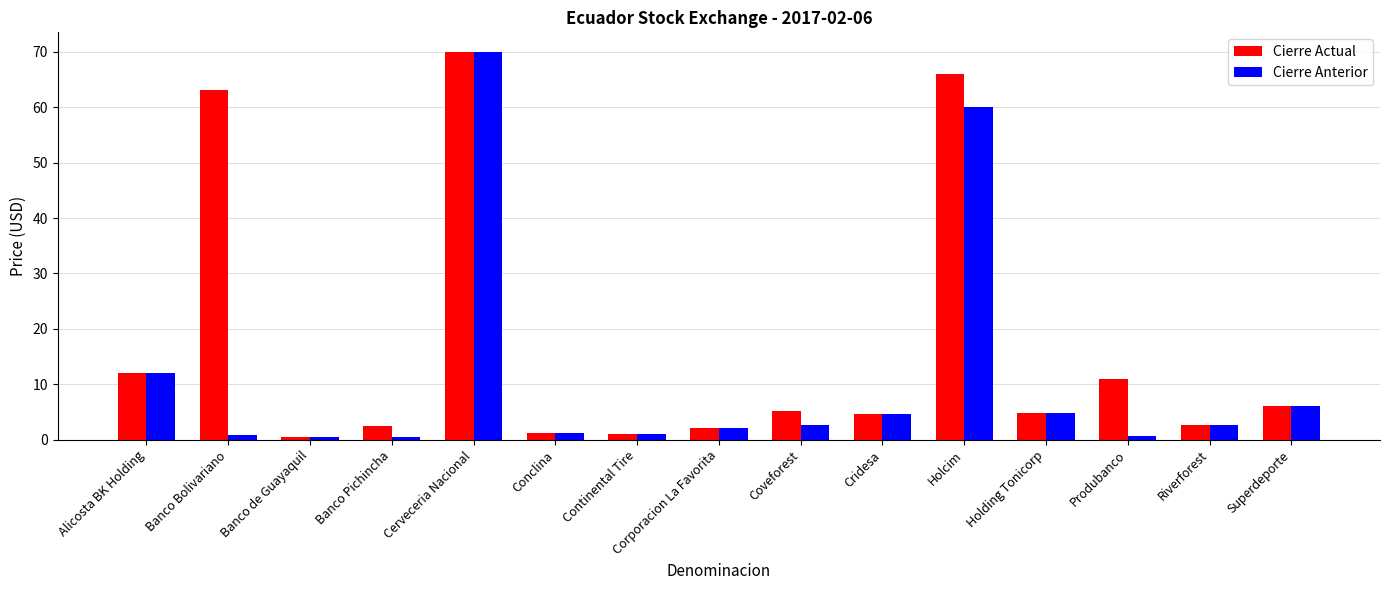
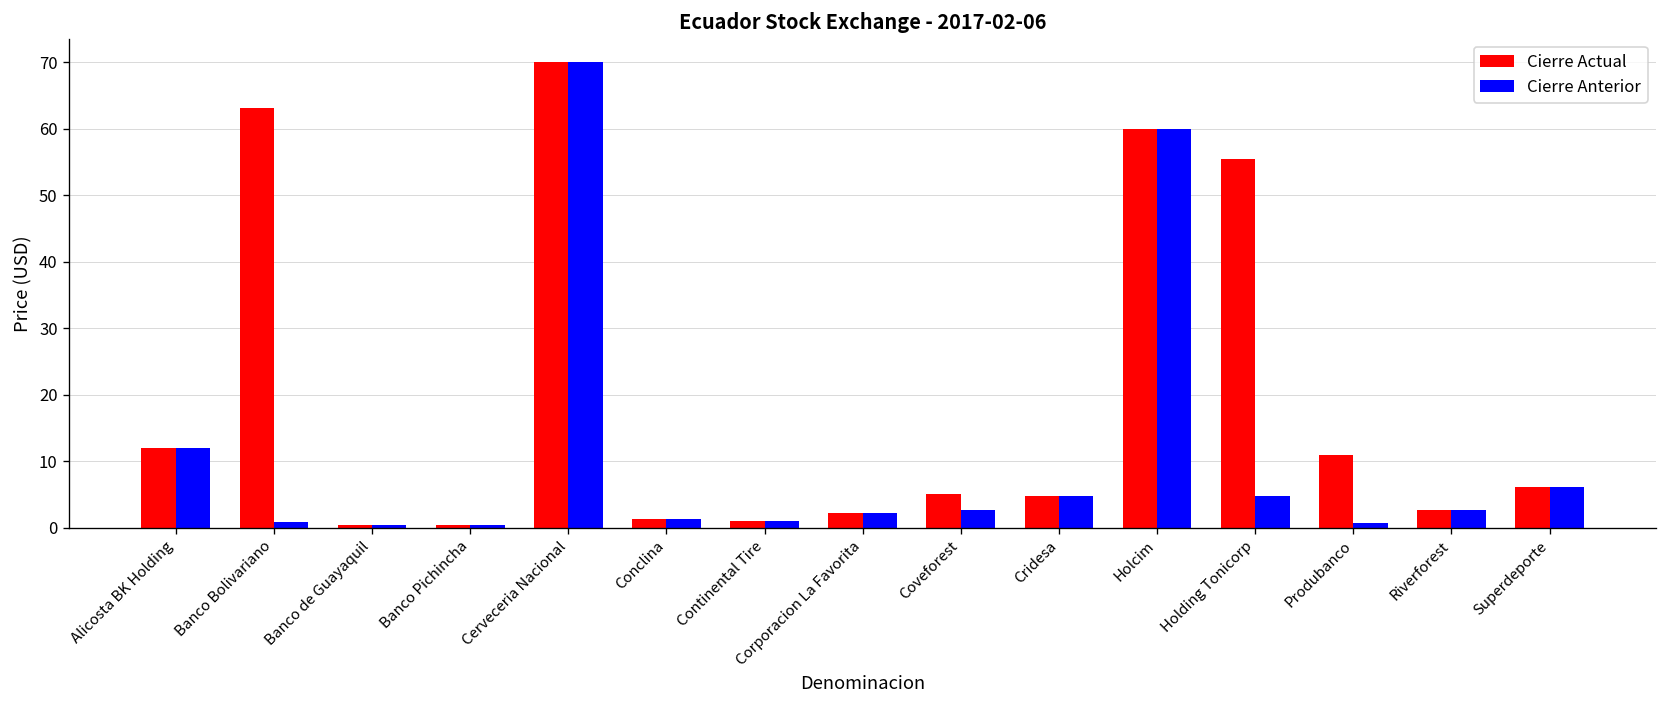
  {
    "Cierre Actual": {
      "Alicosta BK Holding": 12,
      "Banco Bolivariano": 63,
-     "Banco Pichincha": 3,
+     "Banco Pichincha": 0,
      "Cerveceria Nacional": 70,
      "Conclina": 1,
      "Continental Tire": 1,
      "Corporacion La Favorita": 2,
      "Coveforest": 5,
      "Cridesa": 5,
-     "Holcim": 66,
-     "Holding Tonicorp": 5,
+     "Holcim": 60,
+     "Holding Tonicorp": 55,
      "Produbanco": 11,
      "Riverforest": 3,
      "Superdeporte": 6
    },
    "Cierre Anterior": {
      "Alicosta BK Holding": 12,
      "Banco Bolivariano": 1,
      "Cerveceria Nacional": 70,
      "Conclina": 1,
      "Continental Tire": 1,
      "Corporacion La Favorita": 2,
      "Coveforest": 3,
      "Cridesa": 5,
      "Holcim": 60,
      "Holding Tonicorp": 5,
      "Produbanco": 1,
      "Riverforest": 3,
      "Superdeporte": 6
    }
  }
